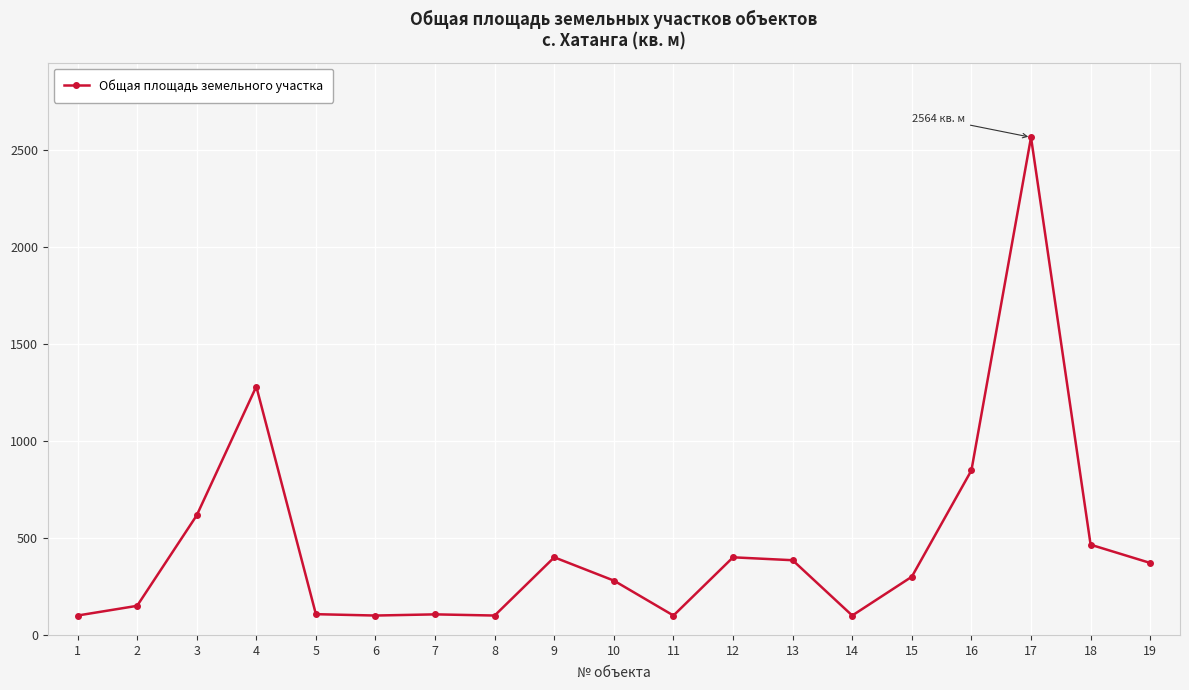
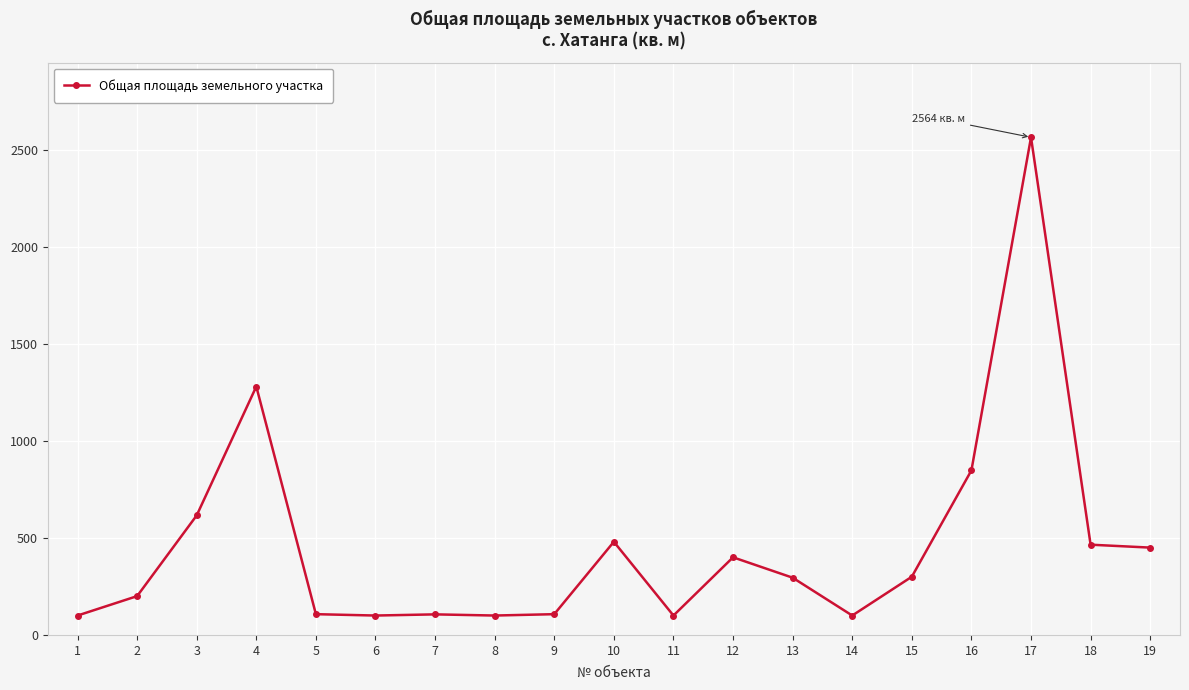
  {
    "1": 100,
-   "2": 150,
+   "2": 200,
    "3": 620,
    "4": 1280,
    "5": 110,
    "6": 100,
    "7": 110,
    "8": 100,
-   "9": 400,
-   "10": 280,
+   "9": 110,
+   "10": 480,
    "11": 100,
    "12": 400,
-   "13": 390,
+   "13": 300,
    "14": 100,
    "15": 300,
    "16": 850,
    "18": 470,
-   "19": 370
+   "19": 450
  }
